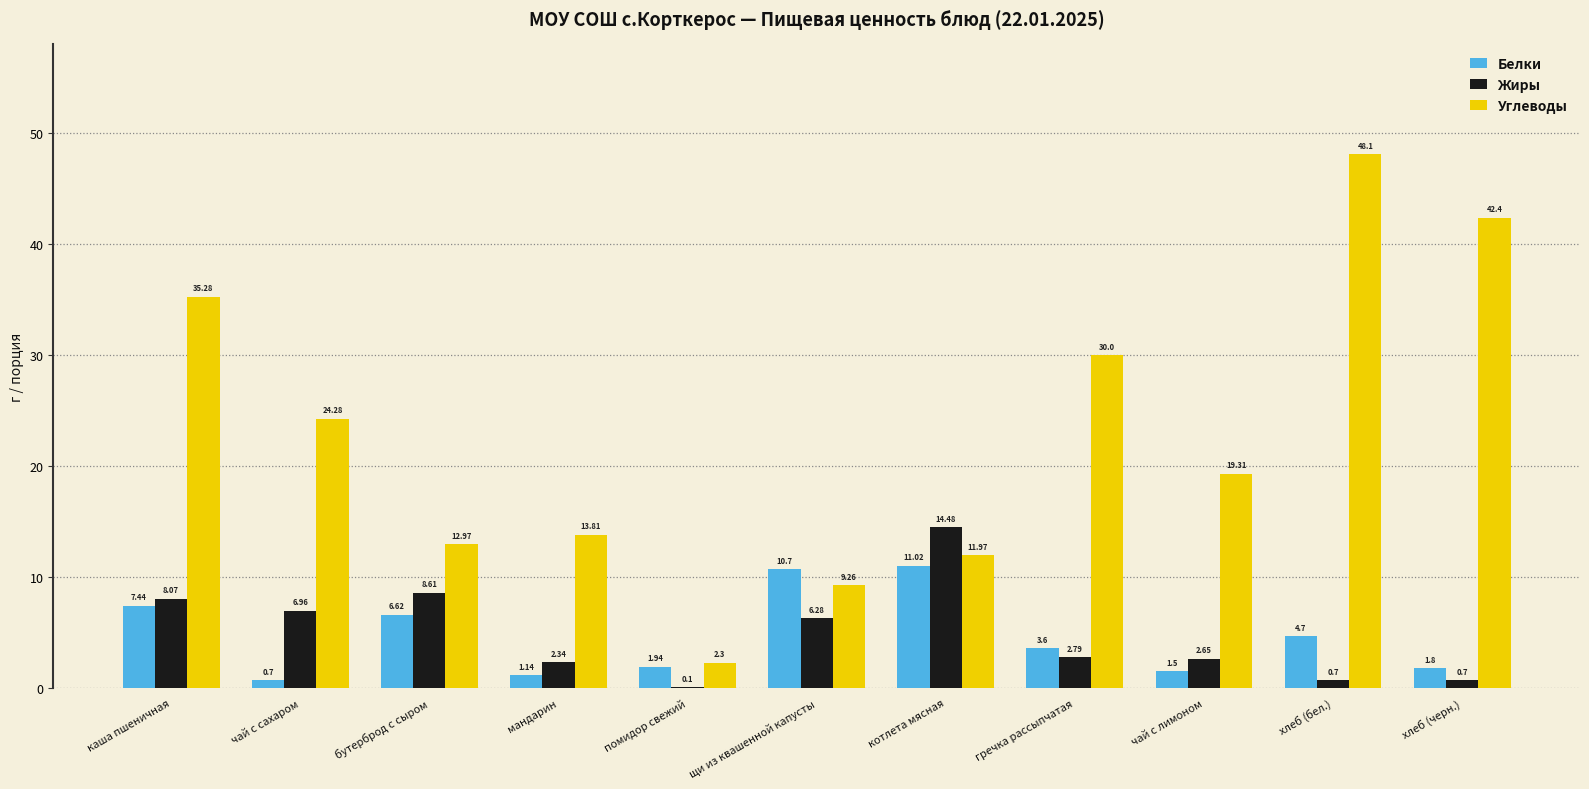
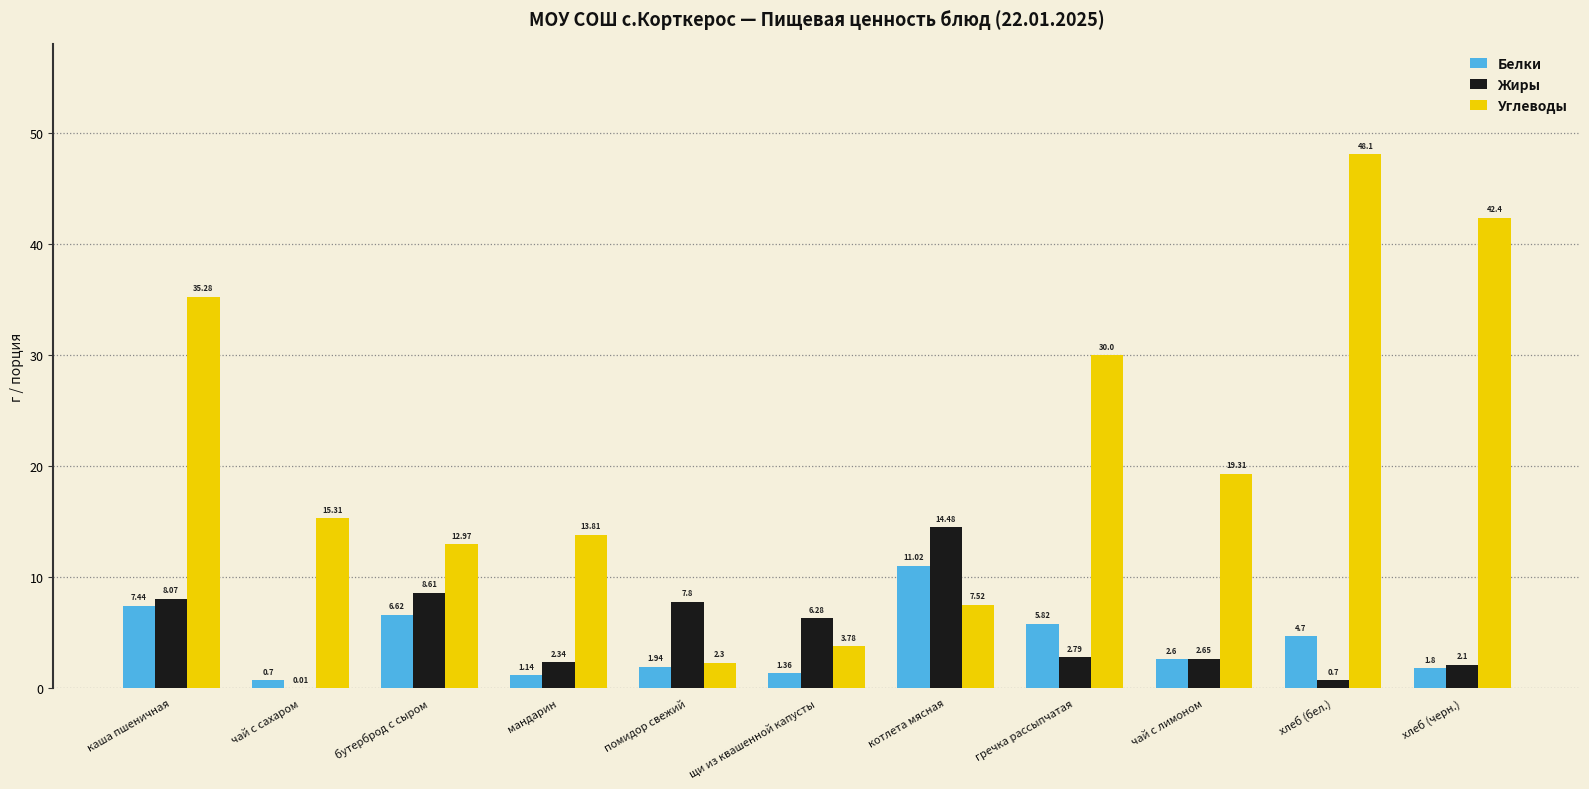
  {
    "Белки": {
      "каша пшеничная": 7.44,
      "чай с сахаром": 0.7,
      "бутерброд с сыром": 6.62,
      "мандарин": 1.14,
      "помидор свежий": 1.94,
-     "щи из квашенной капусты": 10.7,
+     "щи из квашенной капусты": 1.36,
      "котлета мясная": 11.02,
-     "гречка рассыпчатая": 3.6,
-     "чай с лимоном": 1.5,
+     "гречка рассыпчатая": 5.82,
+     "чай с лимоном": 2.6,
      "хлеб (бел.)": 4.7,
      "хлеб (черн.)": 1.8
    },
    "Жиры": {
      "каша пшеничная": 8.07,
-     "чай с сахаром": 6.96,
+     "чай с сахаром": 0.01,
      "бутерброд с сыром": 8.61,
      "мандарин": 2.34,
-     "помидор свежий": 0.1,
+     "помидор свежий": 7.8,
      "щи из квашенной капусты": 6.28,
      "котлета мясная": 14.48,
      "гречка рассыпчатая": 2.79,
      "чай с лимоном": 2.65,
      "хлеб (бел.)": 0.7,
-     "хлеб (черн.)": 0.7
+     "хлеб (черн.)": 2.1
    },
    "Углеводы": {
      "каша пшеничная": 35.28,
-     "чай с сахаром": 24.28,
+     "чай с сахаром": 15.31,
      "бутерброд с сыром": 12.97,
      "мандарин": 13.81,
      "помидор свежий": 2.3,
-     "щи из квашенной капусты": 9.26,
-     "котлета мясная": 11.97,
+     "щи из квашенной капусты": 3.78,
+     "котлета мясная": 7.52,
      "гречка рассыпчатая": 30.0,
      "чай с лимоном": 19.31,
      "хлеб (бел.)": 48.1,
      "хлеб (черн.)": 42.4
    }
  }
